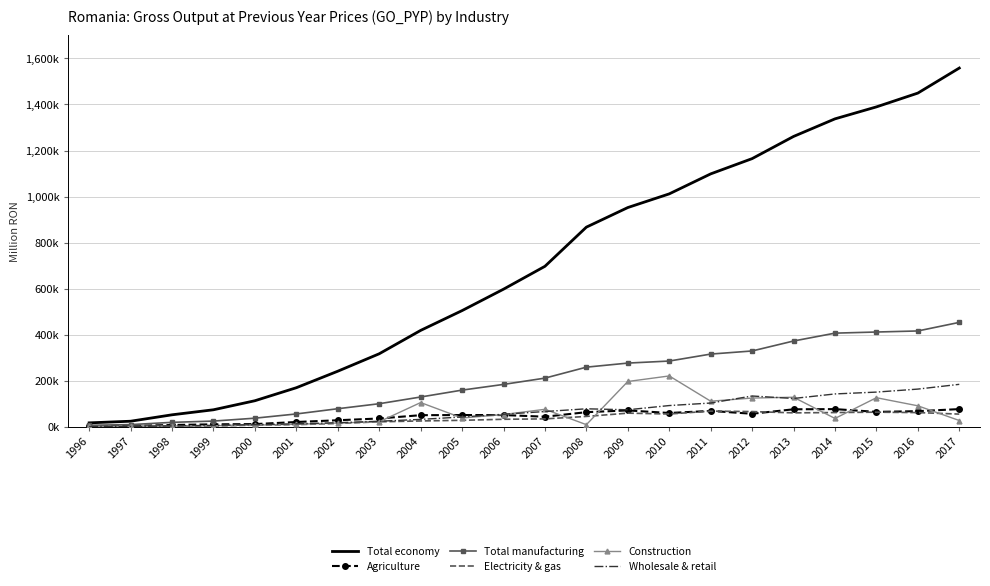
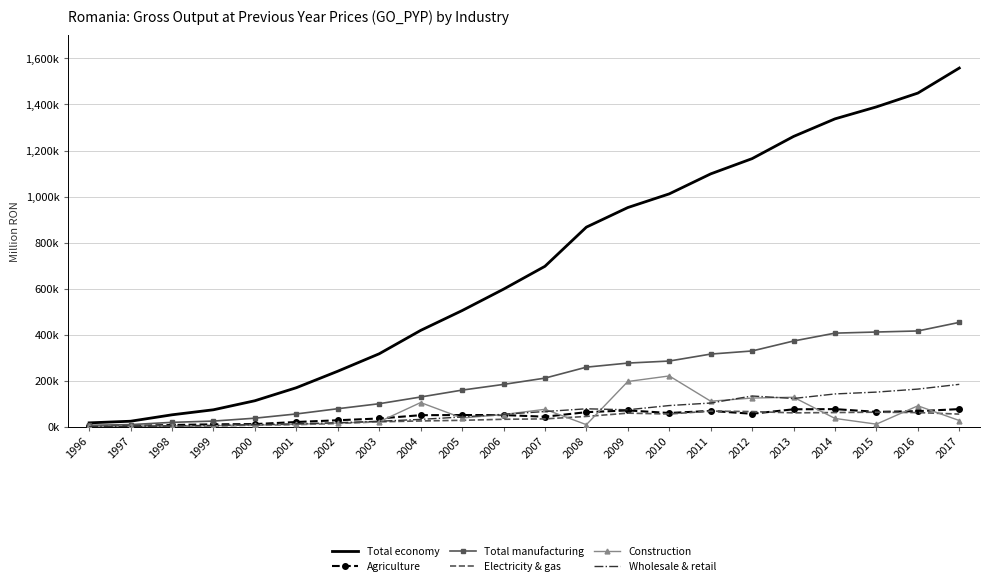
  {
    "Construction": {
      "2004": "110,000",
      "2008": "10,000",
      "2009": "200,000",
      "2010": "220,000",
      "2014": "40,000",
-     "2015": "130,000",
+     "2015": "10,000",
      "2016": "90,000",
      "2017": "30,000"
    }
  }
